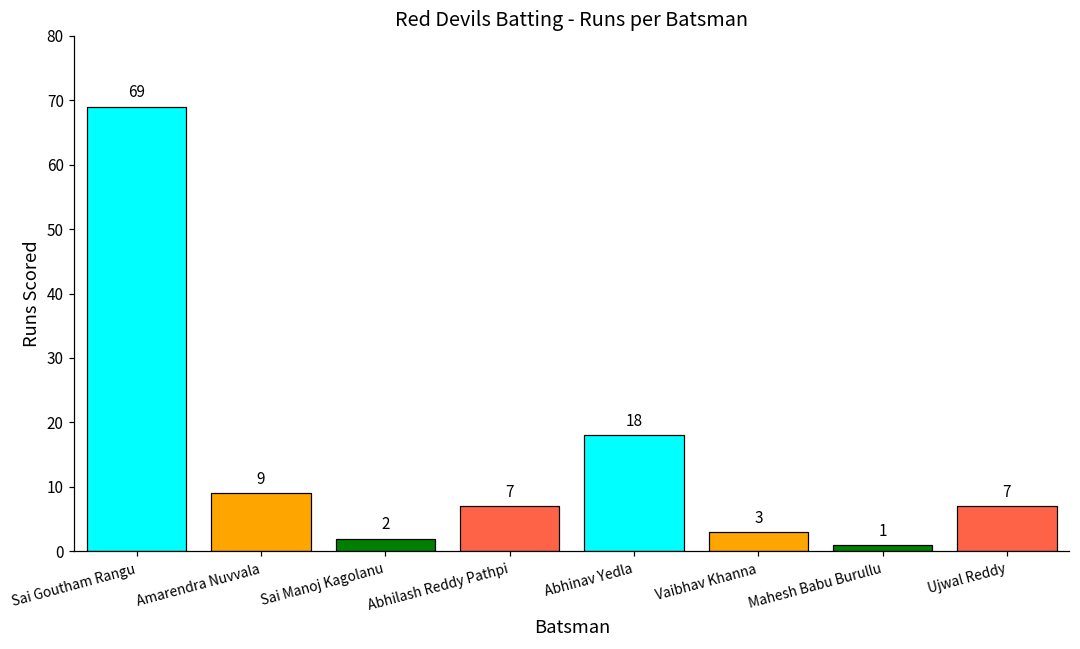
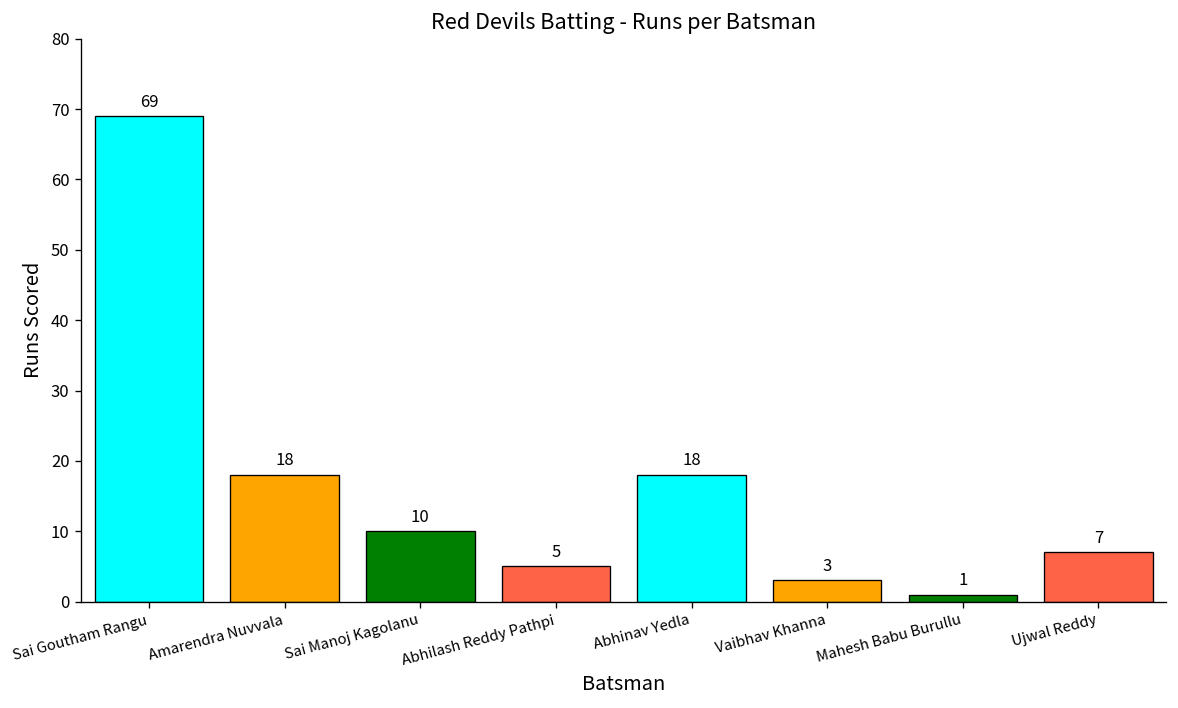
  {
    "Sai Goutham Rangu": 69,
-   "Amarendra Nuvvala": 9,
-   "Sai Manoj Kagolanu": 2,
-   "Abhilash Reddy Pathpi": 7,
+   "Amarendra Nuvvala": 18,
+   "Sai Manoj Kagolanu": 10,
+   "Abhilash Reddy Pathpi": 5,
    "Abhinav Yedla": 18,
    "Vaibhav Khanna": 3,
    "Mahesh Babu Burullu": 1,
    "Ujwal Reddy": 7
  }
